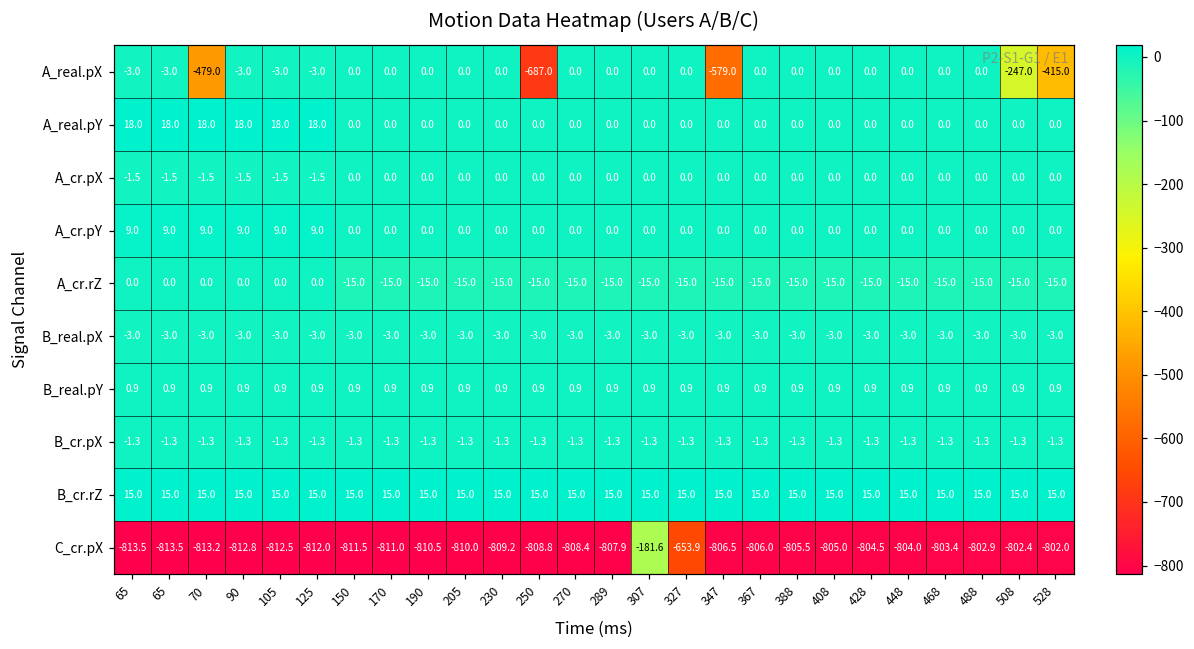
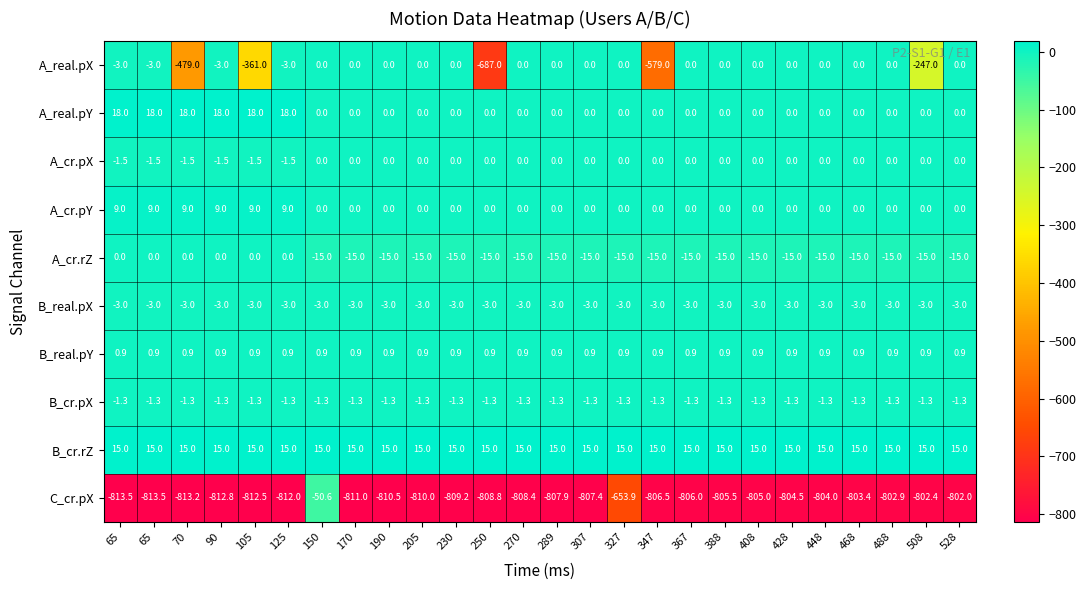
  {
    "A_real.pX": {
      "70": -479.0,
      "90": -3.0,
-     "105": -3.0,
+     "105": -361.0,
      "125": -3.0,
      "150": 0.0,
      "170": 0.0,
      "190": 0.0,
      "205": 0.0,
      "230": 0.0,
      "250": -687.0,
      "270": 0.0,
      "289": 0.0,
      "307": 0.0,
      "327": 0.0,
      "347": -579.0,
      "367": 0.0,
      "388": 0.0,
      "408": 0.0,
      "428": 0.0,
      "448": 0.0,
      "468": 0.0,
      "488": 0.0,
-     "528": -415.0
+     "528": 0.0
    },
    "C_cr.pX": {
      "70": -813.2,
      "90": -812.8,
      "105": -812.5,
      "125": -812.0,
-     "150": -811.5,
+     "150": -50.6,
      "170": -811.0,
      "190": -810.5,
      "205": -810.0,
      "230": -809.2,
      "250": -808.8,
      "270": -808.4,
      "289": -807.9,
-     "307": -181.6,
+     "307": -807.4,
      "327": -653.9,
      "347": -806.5,
      "367": -806.0,
      "388": -805.5,
      "408": -805.0,
      "428": -804.5,
      "448": -804.0,
      "468": -803.4,
      "488": -802.9,
      "508": -802.4,
      "528": -802.0
    }
  }
